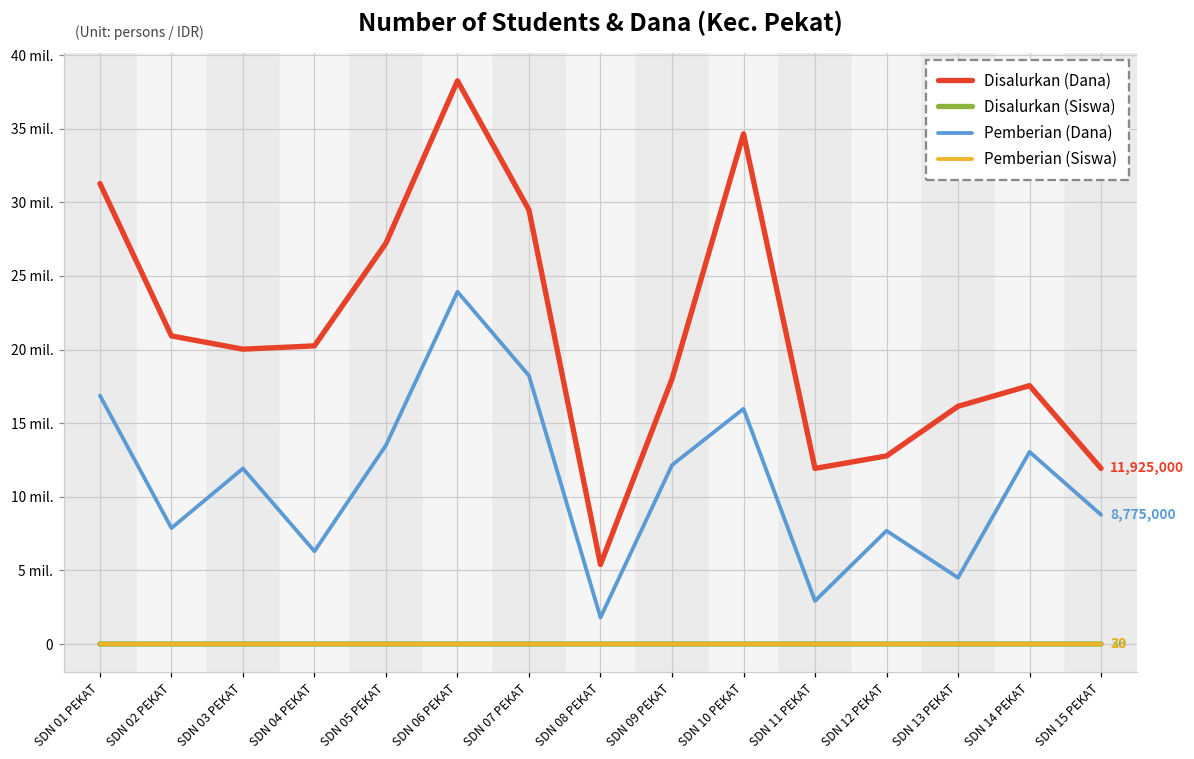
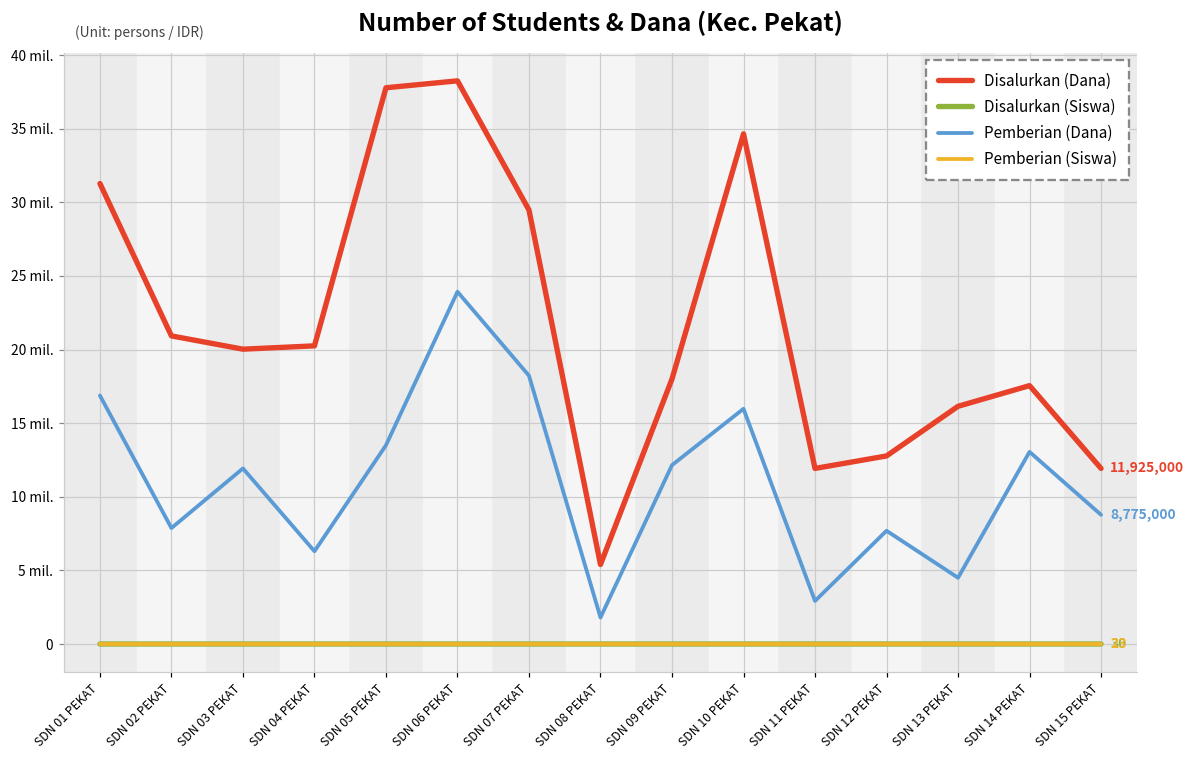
  {
    "Disalurkan (Dana)": {
      "SDN 01 PEKAT": "31.3 mil.",
      "SDN 02 PEKAT": "20.9 mil.",
      "SDN 03 PEKAT": "20.0 mil.",
      "SDN 04 PEKAT": "20.3 mil.",
-     "SDN 05 PEKAT": "27.2 mil.",
+     "SDN 05 PEKAT": "37.8 mil.",
      "SDN 06 PEKAT": "38.3 mil.",
      "SDN 07 PEKAT": "29.5 mil.",
      "SDN 08 PEKAT": "5.4 mil.",
      "SDN 09 PEKAT": "18.0 mil.",
      "SDN 10 PEKAT": "34.7 mil.",
      "SDN 11 PEKAT": "11.9 mil.",
      "SDN 12 PEKAT": "12.8 mil.",
      "SDN 13 PEKAT": "16.1 mil.",
      "SDN 14 PEKAT": "17.6 mil."
    },
    "Pemberian (Siswa)": {
      "SDN 01 PEKAT": "0.0 mil.",
      "SDN 02 PEKAT": "0.0 mil.",
      "SDN 03 PEKAT": "0.0 mil.",
      "SDN 04 PEKAT": "0.0 mil.",
      "SDN 05 PEKAT": "0.0 mil.",
      "SDN 06 PEKAT": "0.0 mil.",
      "SDN 07 PEKAT": "0.0 mil.",
      "SDN 08 PEKAT": "0.0 mil.",
      "SDN 09 PEKAT": "0.0 mil.",
      "SDN 10 PEKAT": "0.0 mil.",
      "SDN 11 PEKAT": "0.0 mil.",
      "SDN 12 PEKAT": "0.0 mil.",
      "SDN 13 PEKAT": "0.0 mil.",
      "SDN 14 PEKAT": "0.0 mil."
    },
    "Pemberian (Dana)": {
      "SDN 15 PEKAT": "8,775,000"
    }
  }
